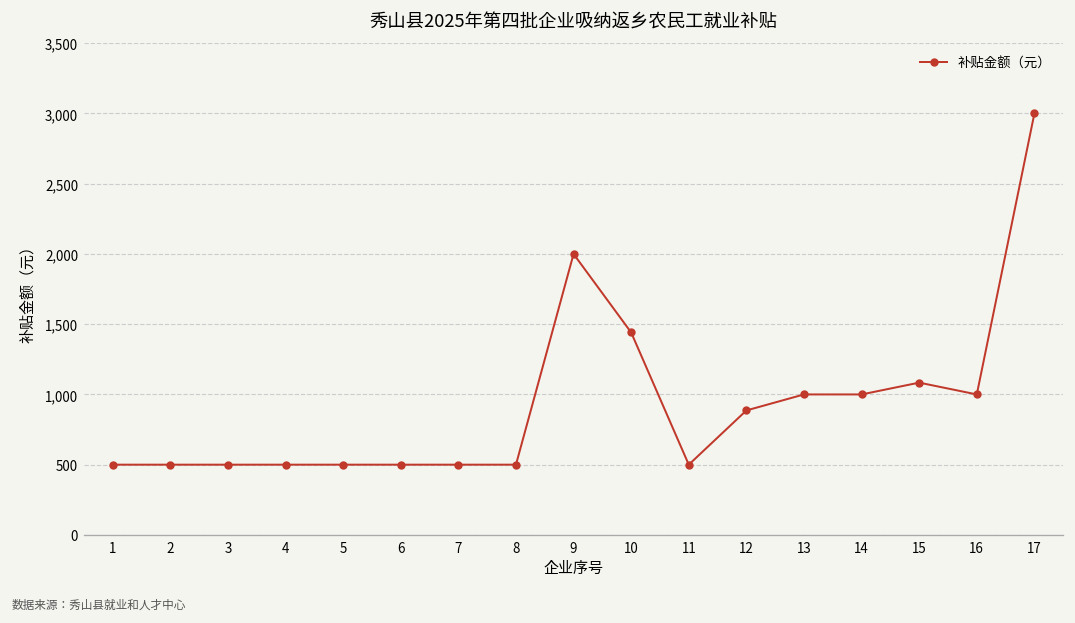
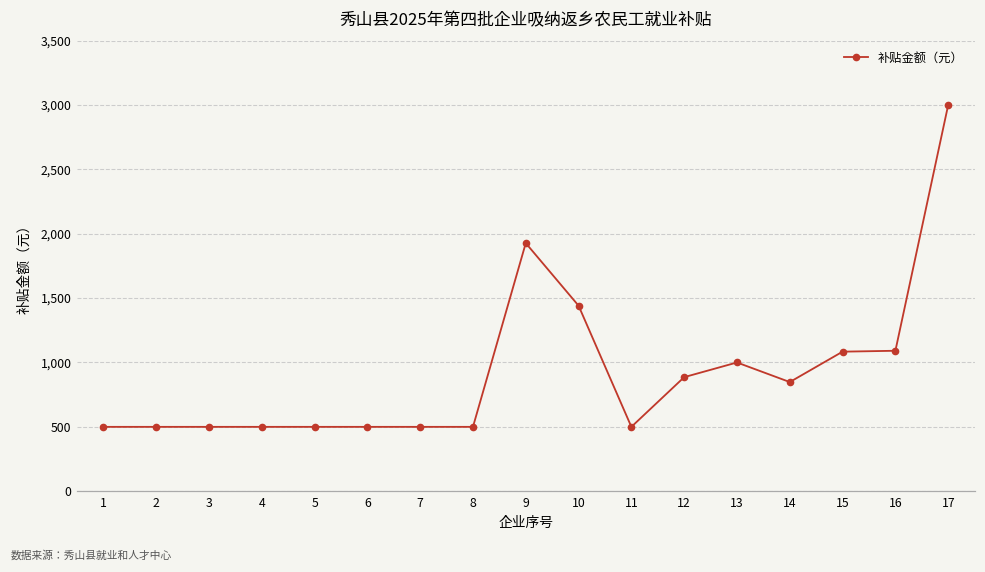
  {
    "1": "500",
    "2": "500",
    "3": "500",
    "4": "500",
    "5": "500",
    "6": "500",
    "7": "500",
    "8": "500",
-   "9": "2,000",
+   "9": "1,930",
    "10": "1,440",
    "11": "500",
    "12": "890",
    "13": "1,000",
-   "14": "1,000",
+   "14": "850",
    "15": "1,080",
-   "16": "1,000",
+   "16": "1,090",
    "17": "3,000"
  }
